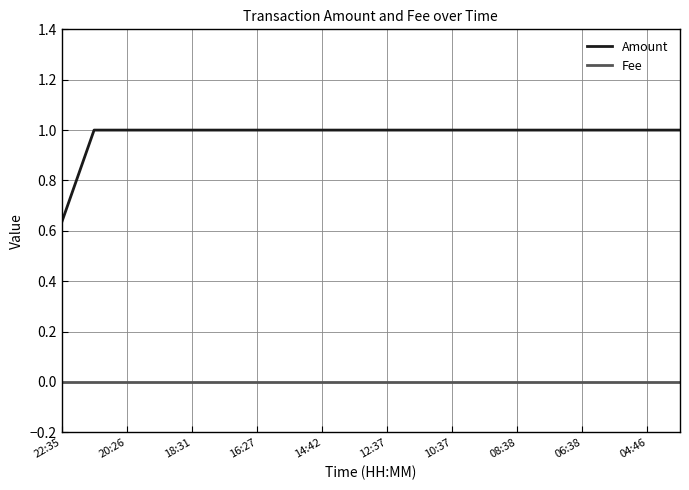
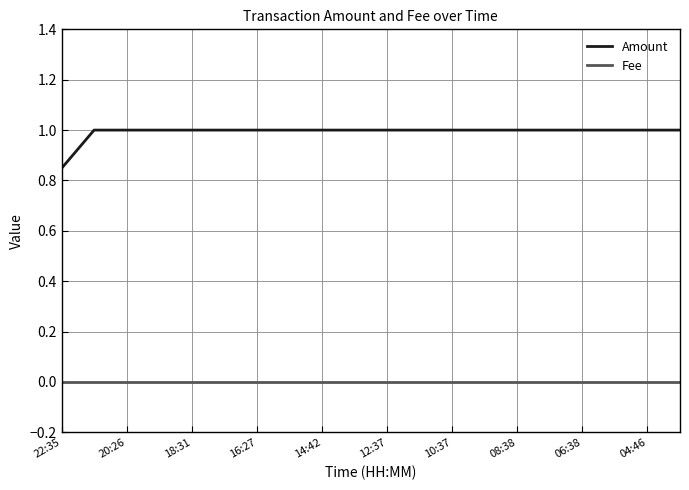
  {
    "Amount": {
-     "22:35": 0.63,
+     "22:35": 0.85,
      "20:26": 1.00,
      "18:31": 1.00,
      "16:27": 1.00,
      "14:42": 1.00,
      "12:37": 1.00,
      "10:37": 1.00,
      "08:38": 1.00,
      "06:38": 1.00,
      "04:46": 1.00
    },
    "Fee": {
      "22:35": 0.00,
      "20:26": 0.00,
      "18:31": 0.00,
      "16:27": 0.00,
      "14:42": 0.00,
      "12:37": 0.00,
      "10:37": 0.00,
      "08:38": 0.00,
      "06:38": 0.00,
      "04:46": 0.00
    }
  }
